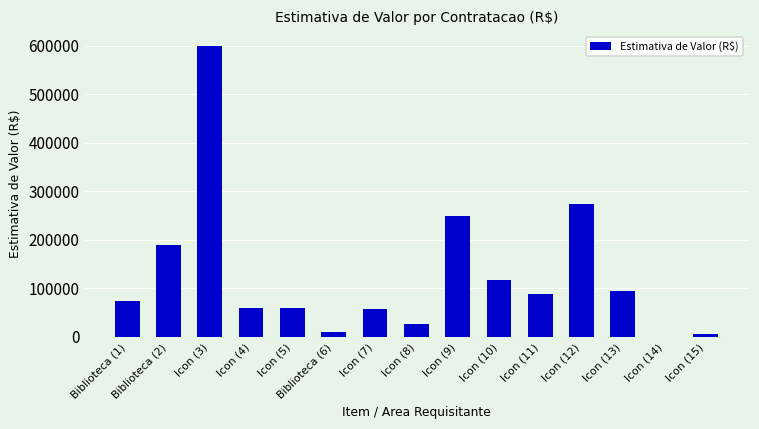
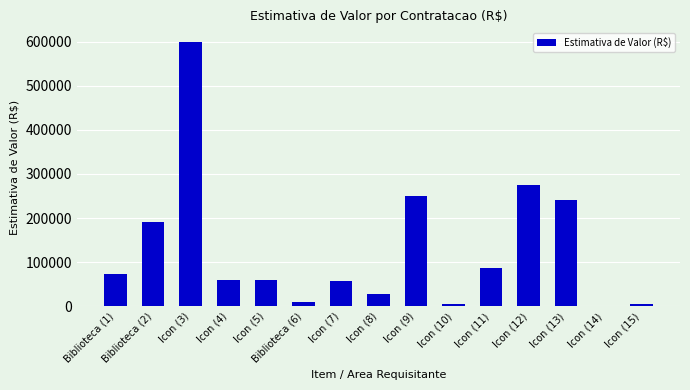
  {
    "Biblioteca (1)": 70000,
    "Biblioteca (2)": 190000,
    "Icon (3)": 600000,
    "Icon (4)": 60000,
    "Icon (5)": 60000,
    "Biblioteca (6)": 10000,
    "Icon (7)": 60000,
    "Icon (8)": 30000,
    "Icon (9)": 250000,
-   "Icon (10)": 120000,
+   "Icon (10)": 10000,
    "Icon (11)": 90000,
    "Icon (12)": 270000,
-   "Icon (13)": 90000
+   "Icon (13)": 240000
  }
